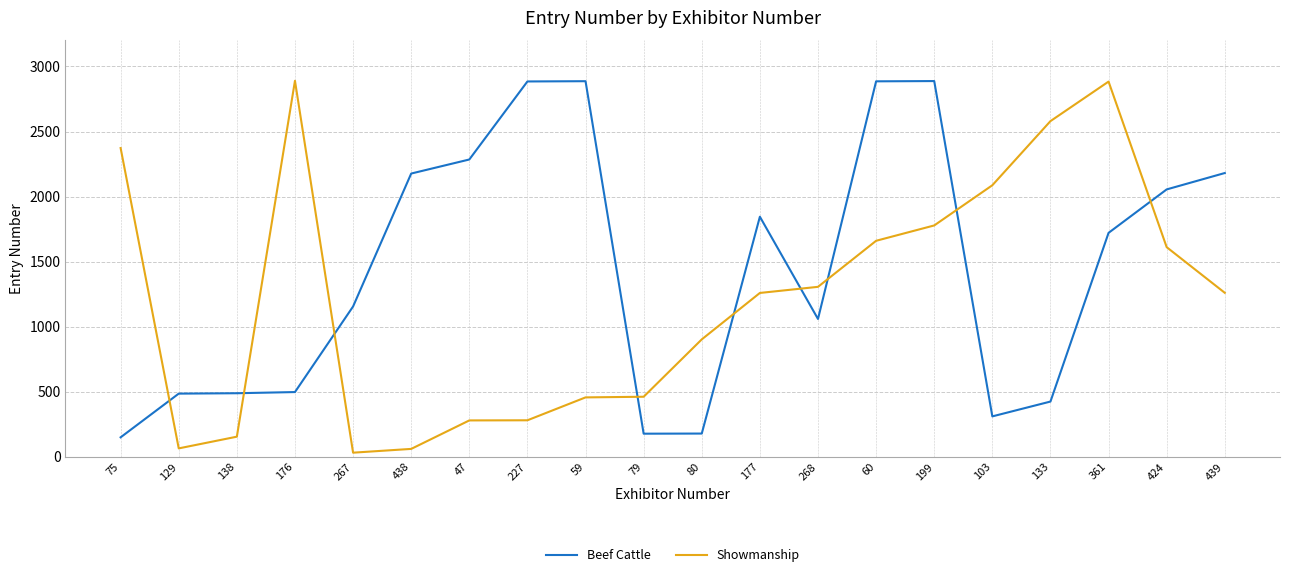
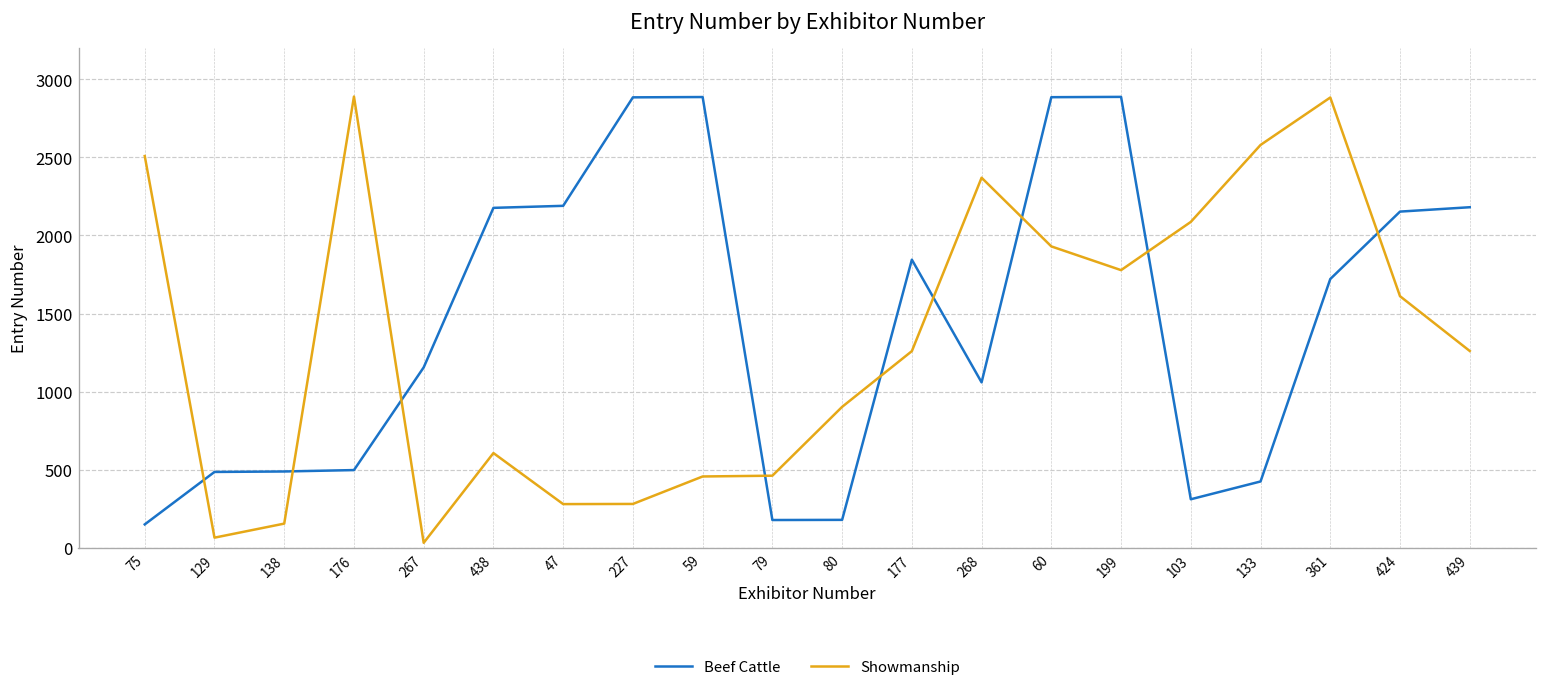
  {
    "Beef Cattle": {
      "75": 150,
      "129": 490,
      "138": 490,
      "176": 500,
      "267": 1160,
      "438": 2180,
-     "47": 2290,
+     "47": 2190,
      "227": 2890,
      "59": 2890,
      "79": 180,
      "80": 180,
      "177": 1850,
      "268": 1060,
      "60": 2890,
      "199": 2890,
      "103": 310,
      "133": 420,
      "361": 1720,
-     "424": 2060,
+     "424": 2150,
      "439": 2180
    },
    "Showmanship": {
-     "75": 2370,
+     "75": 2510,
      "129": 60,
      "138": 150,
      "176": 2890,
      "267": 30,
-     "438": 60,
+     "438": 610,
      "47": 280,
      "227": 280,
      "59": 460,
      "79": 460,
      "80": 900,
      "177": 1260,
-     "268": 1310,
-     "60": 1660,
+     "268": 2370,
+     "60": 1930,
      "199": 1780,
      "103": 2090,
      "133": 2580,
      "361": 2880,
      "424": 1610,
      "439": 1260
    }
  }
